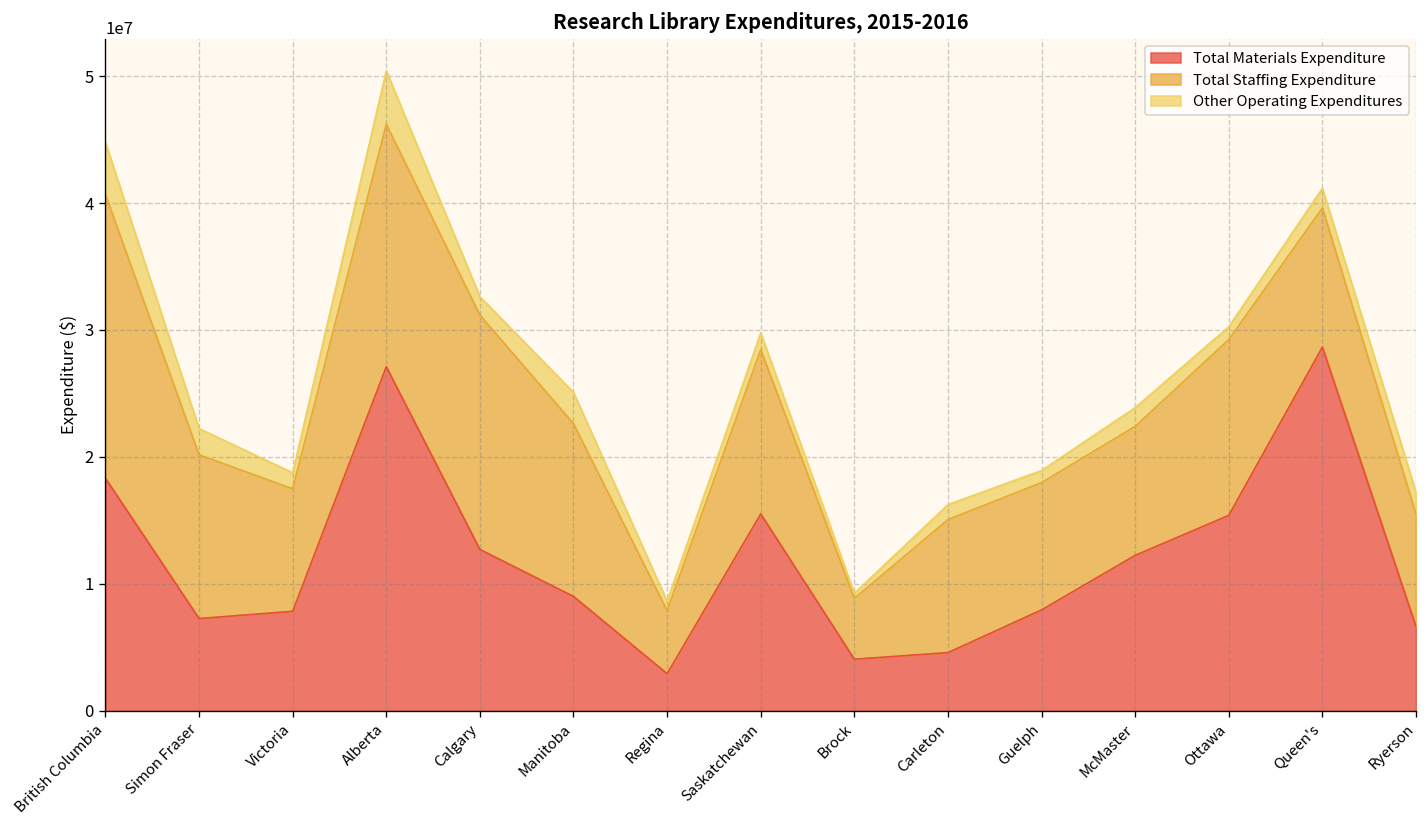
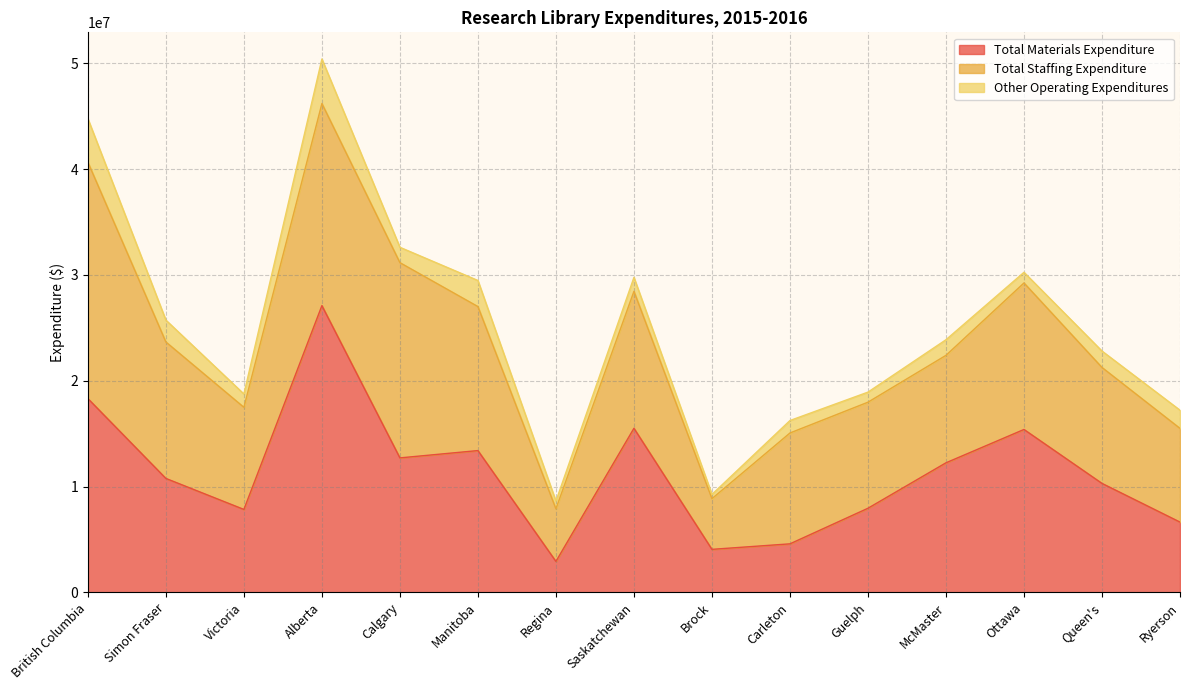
  {
    "Total Materials Expenditure": {
      "British Columbia": 18300000,
-     "Simon Fraser": 7300000,
+     "Simon Fraser": 10800000,
      "Victoria": 7800000,
      "Alberta": 27100000,
      "Calgary": 12700000,
-     "Manitoba": 9000000,
+     "Manitoba": 13400000,
      "Regina": 2900000,
      "Saskatchewan": 15500000,
      "Brock": 4100000,
      "Carleton": 4600000,
      "Guelph": 8000000,
      "McMaster": 12200000,
      "Ottawa": 15400000,
-     "Queen's": 28700000,
+     "Queen's": 10300000,
      "Ryerson": 6600000
    }
  }
